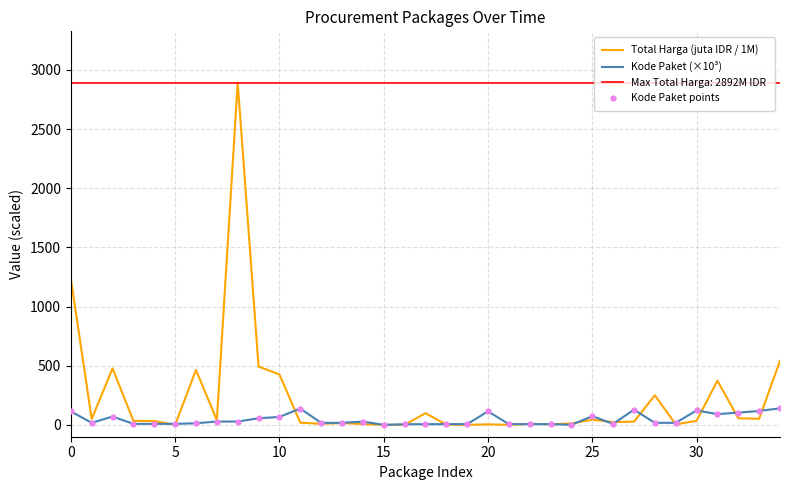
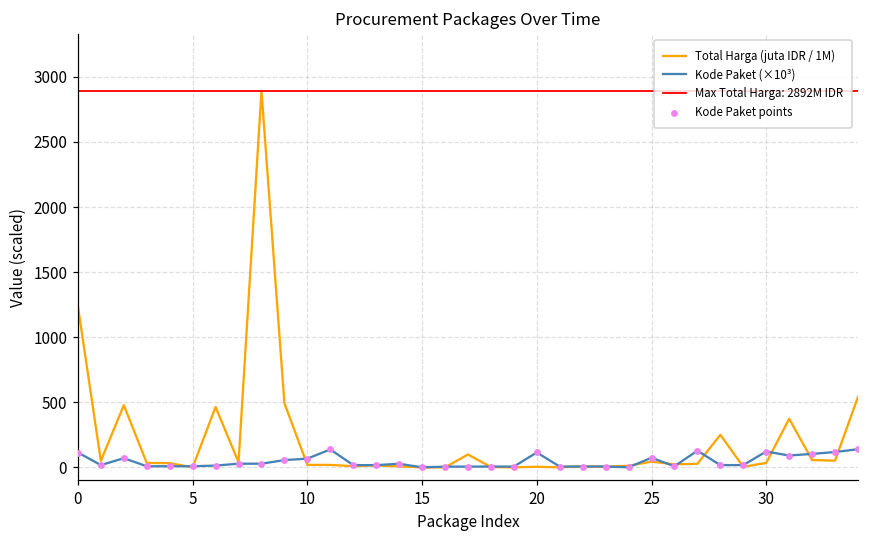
  {
    "Total Harga (juta IDR / 1M)": {
      "0": 1240,
-     "10": 430,
+     "10": 20,
      "20": 0,
      "25": 40,
      "30": 30
    },
    "Kode Paket points": {
      "0": 110,
      "10": 70,
      "20": 110,
      "25": 70,
      "30": 120
    }
  }
